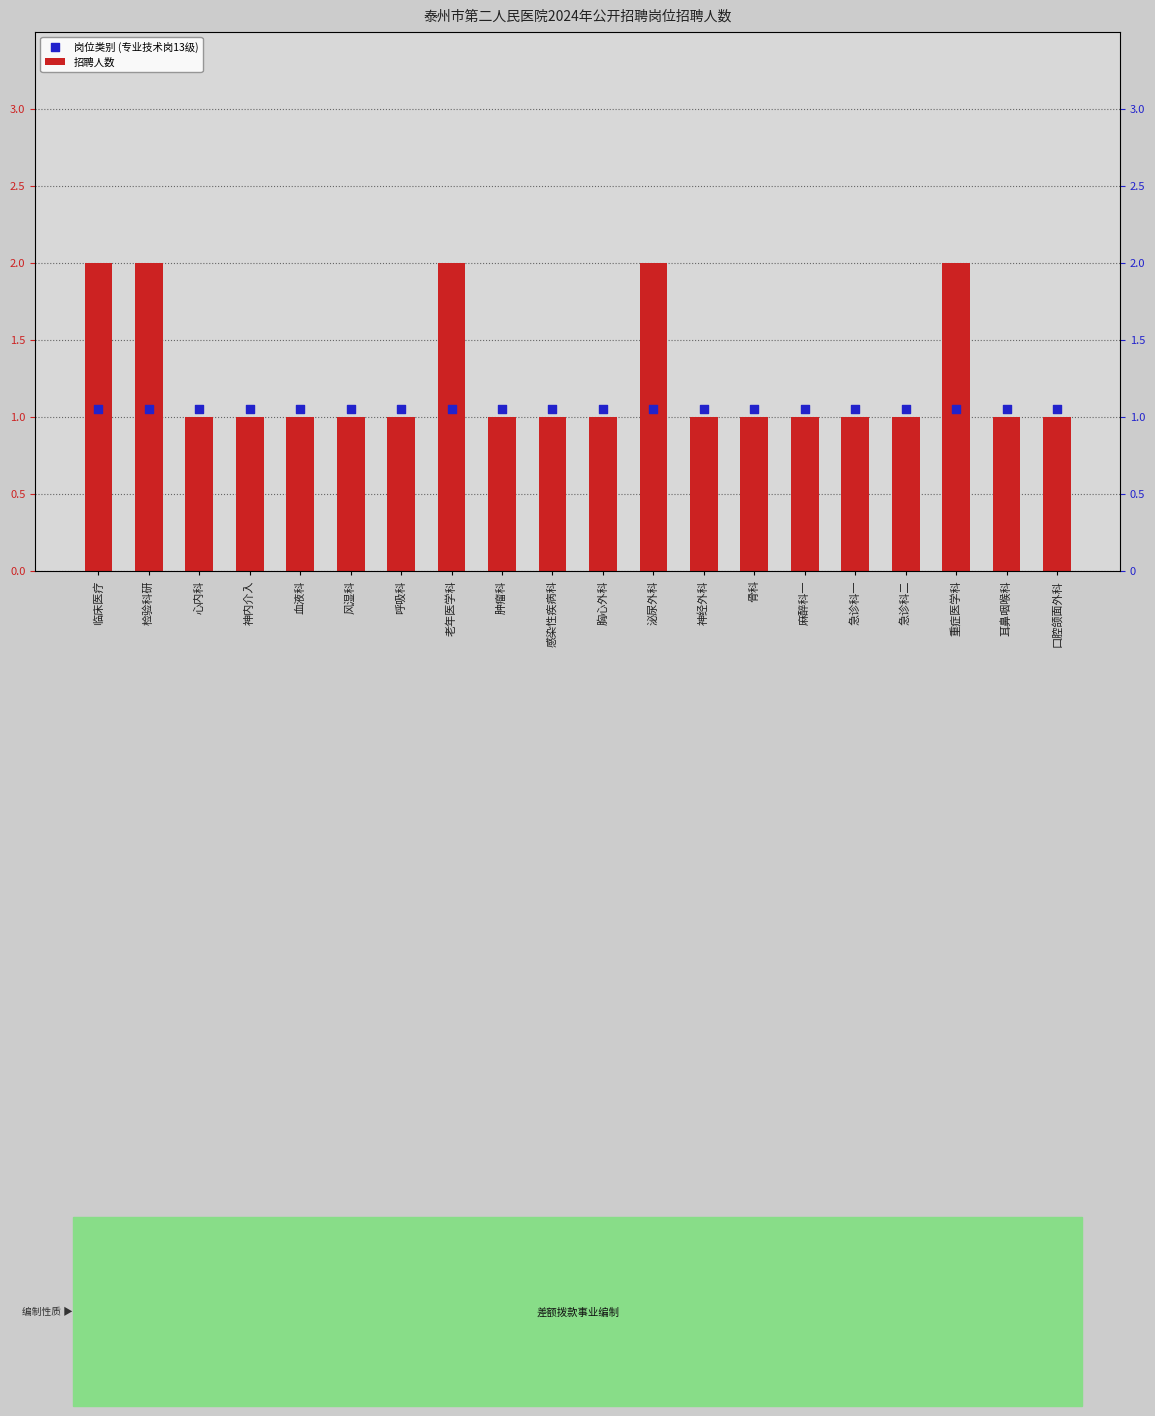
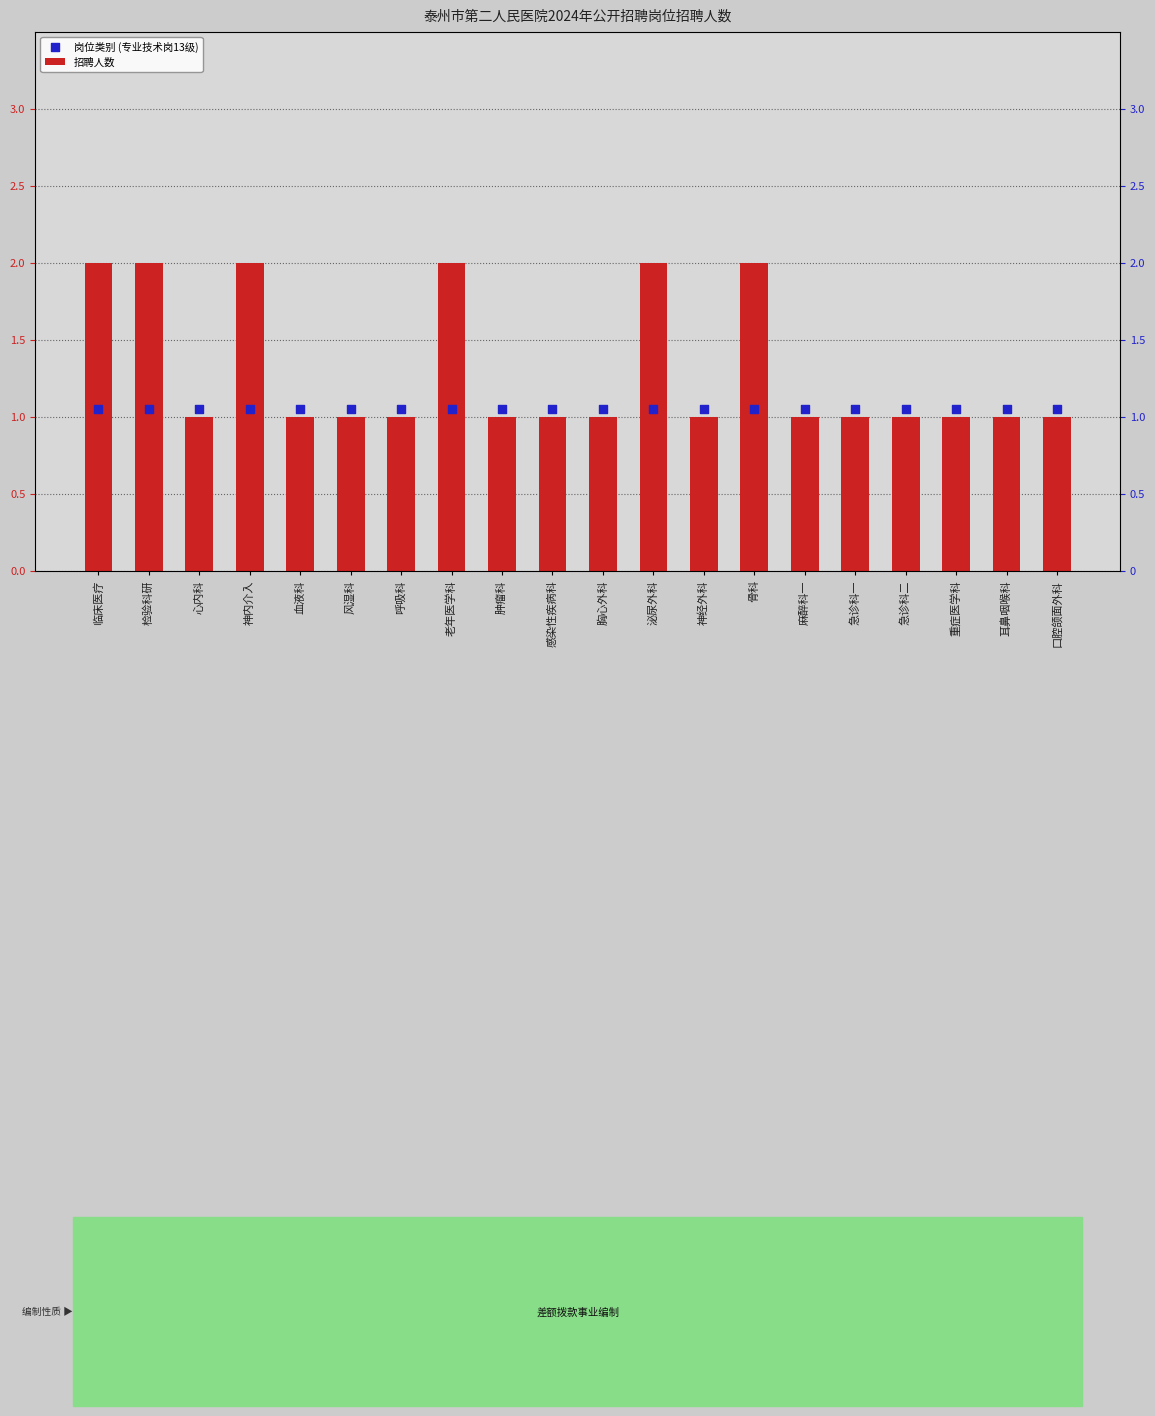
  {
    "招聘人数": {
      "临床医疗": 2,
      "检验科研": 2,
      "心内科": 1,
-     "神内介入": 1,
+     "神内介入": 2,
      "血液科": 1,
      "风湿科": 1,
      "呼吸科": 1,
      "老年医学科": 2,
      "肿瘤科": 1,
      "感染性疾病科": 1,
      "胸心外科": 1,
      "泌尿外科": 2,
      "神经外科": 1,
-     "骨科": 1,
+     "骨科": 2,
      "麻醉科一": 1,
      "急诊科一": 1,
      "急诊科二": 1,
-     "重症医学科": 2,
+     "重症医学科": 1,
      "耳鼻咽喉科": 1,
      "口腔颌面外科": 1
    }
  }
